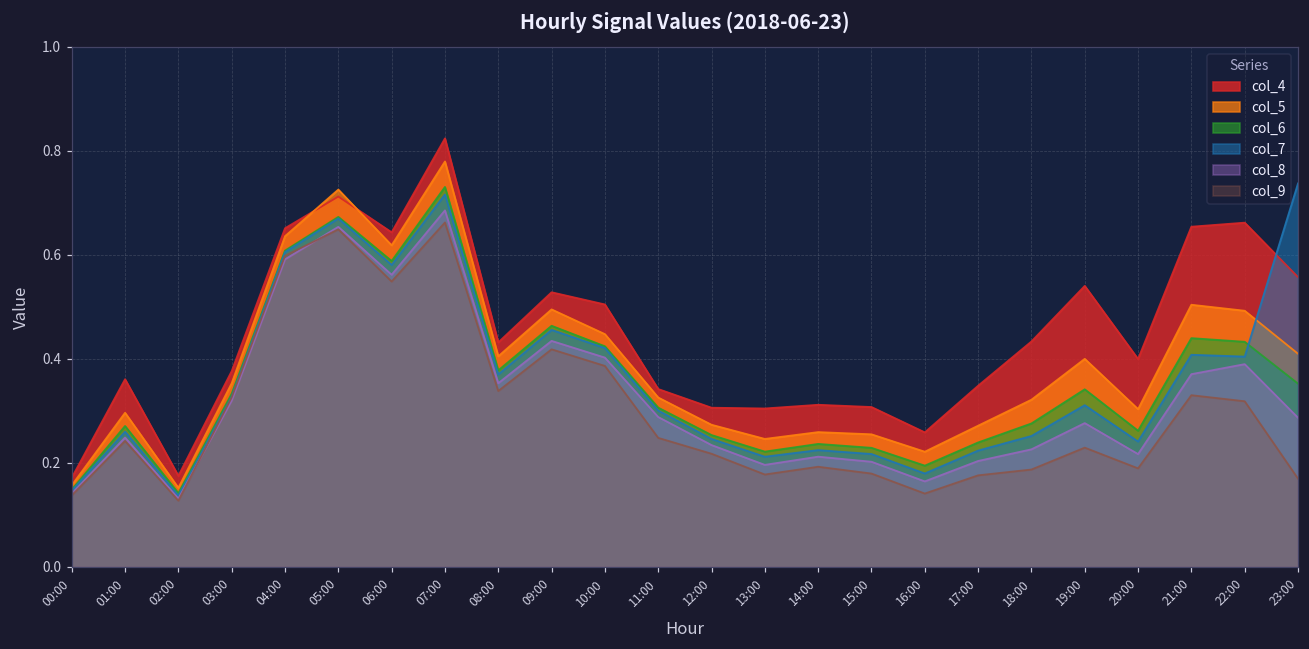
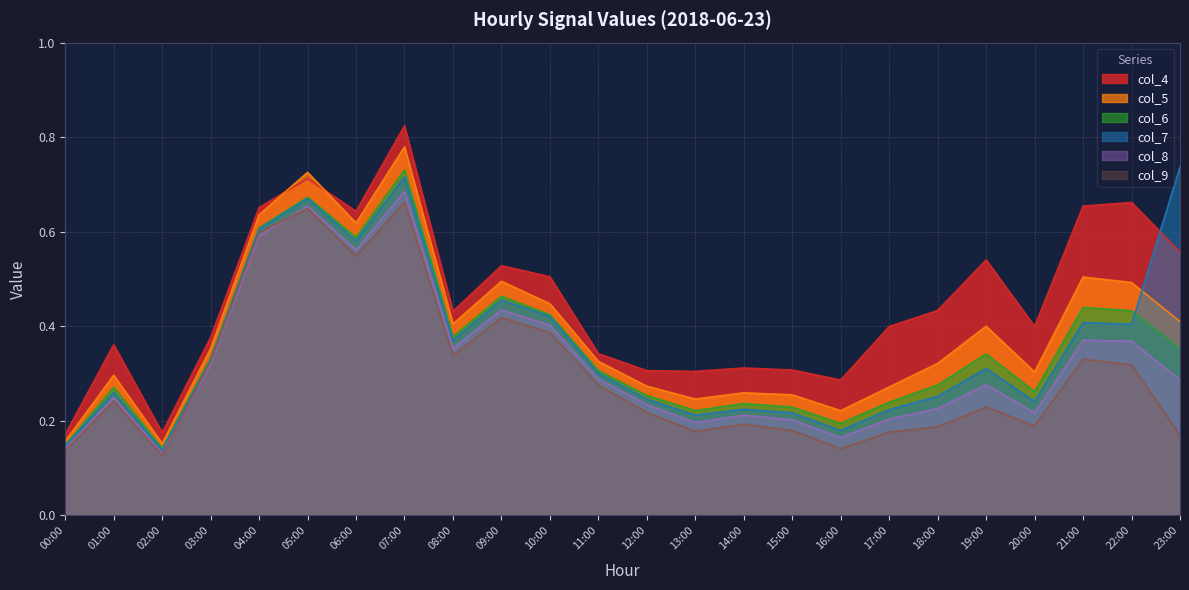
  {
    "col_4": {
      "00:00": 0.17,
      "01:00": 0.36,
      "02:00": 0.18,
      "03:00": 0.38,
      "04:00": 0.65,
      "05:00": 0.71,
      "06:00": 0.64,
      "07:00": 0.82,
      "08:00": 0.43,
      "09:00": 0.53,
      "10:00": 0.50,
      "11:00": 0.34,
      "12:00": 0.31,
      "13:00": 0.30,
      "14:00": 0.31,
      "15:00": 0.31,
-     "16:00": 0.26,
-     "17:00": 0.35,
+     "16:00": 0.29,
+     "17:00": 0.40,
      "18:00": 0.43,
      "19:00": 0.54,
      "20:00": 0.40,
      "21:00": 0.65,
      "22:00": 0.66,
      "23:00": 0.56
    },
    "col_5": {
      "00:00": 0.16,
      "01:00": 0.30,
      "02:00": 0.15,
      "03:00": 0.35,
      "04:00": 0.64,
      "05:00": 0.73,
      "06:00": 0.62,
      "07:00": 0.78,
      "08:00": 0.40,
      "09:00": 0.50,
      "10:00": 0.45,
      "11:00": 0.33,
      "12:00": 0.27,
      "13:00": 0.25,
      "14:00": 0.26,
      "15:00": 0.26,
      "16:00": 0.22,
      "17:00": 0.27,
      "18:00": 0.32,
      "19:00": 0.40,
      "20:00": 0.30,
      "21:00": 0.50,
      "22:00": 0.49,
      "23:00": 0.41
    },
    "col_6": {
      "01:00": 0.27,
      "03:00": 0.33,
      "06:00": 0.59,
      "07:00": 0.73,
      "08:00": 0.38,
      "09:00": 0.46,
      "11:00": 0.31,
      "12:00": 0.25,
      "13:00": 0.22,
      "14:00": 0.24,
      "15:00": 0.23,
      "16:00": 0.19,
      "17:00": 0.24,
      "18:00": 0.28,
      "19:00": 0.34,
      "20:00": 0.26,
      "21:00": 0.44,
      "22:00": 0.43,
      "23:00": 0.35
    },
    "col_7": {
      "01:00": 0.26,
      "06:00": 0.58,
      "07:00": 0.72,
      "08:00": 0.37,
      "09:00": 0.46,
      "11:00": 0.30,
      "12:00": 0.25,
      "13:00": 0.21,
      "14:00": 0.22,
      "15:00": 0.22,
      "16:00": 0.18,
      "17:00": 0.22,
      "18:00": 0.25,
      "19:00": 0.31,
      "20:00": 0.24,
      "21:00": 0.41,
      "22:00": 0.40,
      "23:00": 0.74
    },
    "col_8": {
      "01:00": 0.25,
      "03:00": 0.32,
      "04:00": 0.59,
      "06:00": 0.56,
      "07:00": 0.69,
      "08:00": 0.35,
      "09:00": 0.43,
      "10:00": 0.40,
      "11:00": 0.29,
      "12:00": 0.23,
      "13:00": 0.20,
      "14:00": 0.21,
      "15:00": 0.20,
      "16:00": 0.16,
      "17:00": 0.20,
      "18:00": 0.23,
      "19:00": 0.28,
      "20:00": 0.22,
      "21:00": 0.37,
-     "22:00": 0.39,
+     "22:00": 0.37,
      "23:00": 0.29
    },
    "col_9": {
      "01:00": 0.24,
      "04:00": 0.60,
      "06:00": 0.55,
      "07:00": 0.66,
      "08:00": 0.34,
      "09:00": 0.42,
      "10:00": 0.39,
-     "11:00": 0.25,
+     "11:00": 0.28,
      "12:00": 0.22,
      "13:00": 0.18,
      "14:00": 0.19,
      "15:00": 0.18,
      "16:00": 0.14,
      "17:00": 0.18,
      "18:00": 0.19,
      "19:00": 0.23,
      "20:00": 0.19,
      "21:00": 0.33,
      "22:00": 0.32,
      "23:00": 0.17
    }
  }
